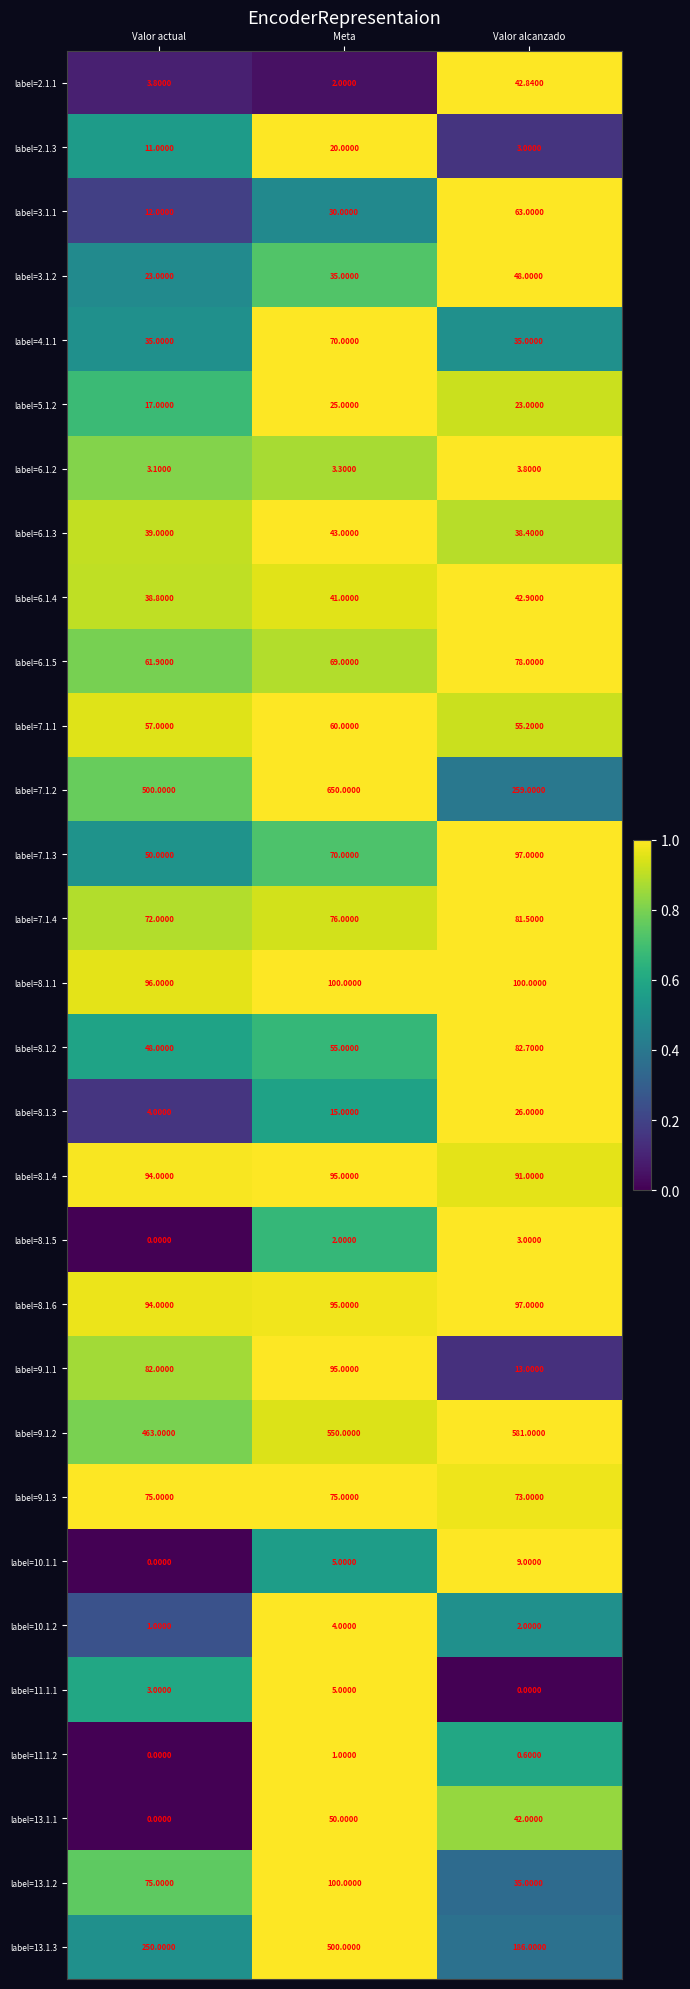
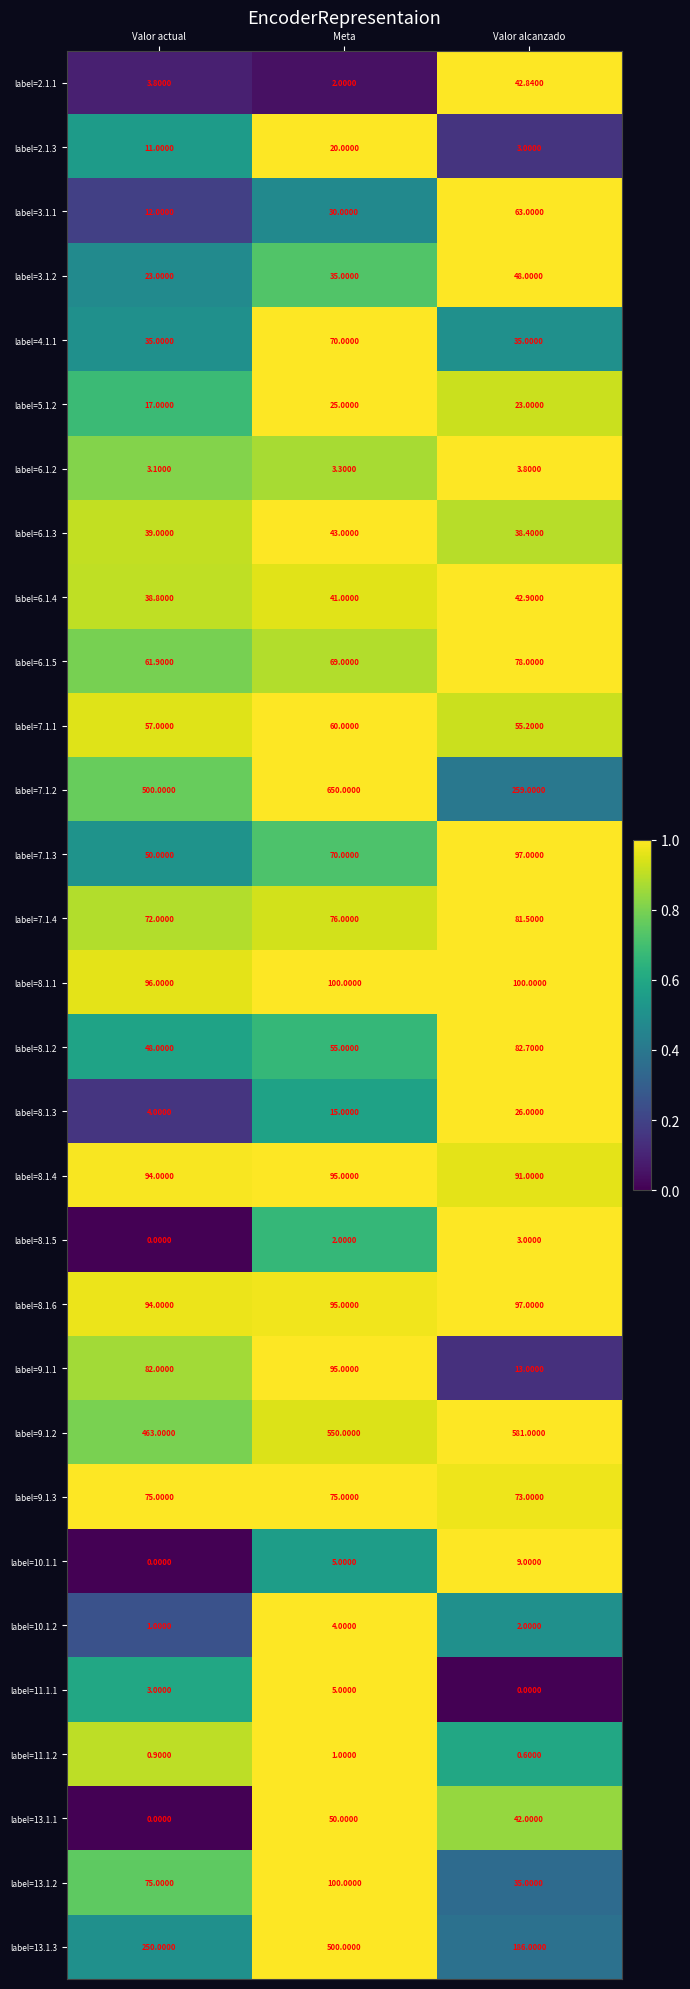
  {
    "label=2.1.1": {
      "Valor actual": 3.8000,
      "Meta": 2.0000,
      "Valor alcanzado": 42.8400
    },
    "label=2.1.3": {
      "Valor actual": 11.0000,
      "Meta": 20.0000,
      "Valor alcanzado": 3.0000
    },
    "label=3.1.1": {
      "Valor actual": 12.0000,
      "Meta": 30.0000,
      "Valor alcanzado": 63.0000
    },
    "label=3.1.2": {
      "Valor actual": 23.0000,
      "Meta": 35.0000,
      "Valor alcanzado": 48.0000
    },
    "label=4.1.1": {
      "Valor actual": 35.0000,
      "Meta": 70.0000,
      "Valor alcanzado": 35.0000
    },
    "label=5.1.2": {
      "Valor actual": 17.0000,
      "Meta": 25.0000,
      "Valor alcanzado": 23.0000
    },
    "label=6.1.2": {
      "Valor actual": 3.1000,
      "Meta": 3.3000,
      "Valor alcanzado": 3.8000
    },
    "label=6.1.3": {
      "Valor actual": 39.0000,
      "Meta": 43.0000,
      "Valor alcanzado": 38.4000
    },
    "label=6.1.4": {
      "Valor actual": 38.8000,
      "Meta": 41.0000,
      "Valor alcanzado": 42.9000
    },
    "label=6.1.5": {
      "Valor actual": 61.9000,
      "Meta": 69.0000,
      "Valor alcanzado": 78.0000
    },
    "label=7.1.1": {
      "Valor actual": 57.0000,
      "Meta": 60.0000,
      "Valor alcanzado": 55.2000
    },
    "label=7.1.2": {
      "Valor actual": 500.0000,
      "Meta": 650.0000,
      "Valor alcanzado": 259.0000
    },
    "label=7.1.3": {
      "Valor actual": 50.0000,
      "Meta": 70.0000,
      "Valor alcanzado": 97.0000
    },
    "label=7.1.4": {
      "Valor actual": 72.0000,
      "Meta": 76.0000,
      "Valor alcanzado": 81.5000
    },
    "label=8.1.1": {
      "Valor actual": 96.0000,
      "Meta": 100.0000,
      "Valor alcanzado": 100.0000
    },
    "label=8.1.2": {
      "Valor actual": 48.0000,
      "Meta": 55.0000,
      "Valor alcanzado": 82.7000
    },
    "label=8.1.3": {
      "Valor actual": 4.0000,
      "Meta": 15.0000,
      "Valor alcanzado": 26.0000
    },
    "label=8.1.4": {
      "Valor actual": 94.0000,
      "Meta": 95.0000,
      "Valor alcanzado": 91.0000
    },
    "label=8.1.5": {
      "Valor actual": 0.0000,
      "Meta": 2.0000,
      "Valor alcanzado": 3.0000
    },
    "label=8.1.6": {
      "Valor actual": 94.0000,
      "Meta": 95.0000,
      "Valor alcanzado": 97.0000
    },
    "label=9.1.1": {
      "Valor actual": 82.0000,
      "Meta": 95.0000,
      "Valor alcanzado": 13.0000
    },
    "label=9.1.2": {
      "Valor actual": 463.0000,
      "Meta": 550.0000,
      "Valor alcanzado": 581.0000
    },
    "label=9.1.3": {
      "Valor actual": 75.0000,
      "Meta": 75.0000,
      "Valor alcanzado": 73.0000
    },
    "label=10.1.1": {
      "Valor actual": 0.0000,
      "Meta": 5.0000,
      "Valor alcanzado": 9.0000
    },
    "label=10.1.2": {
      "Valor actual": 1.0000,
      "Meta": 4.0000,
      "Valor alcanzado": 2.0000
    },
    "label=11.1.1": {
      "Valor actual": 3.0000,
      "Meta": 5.0000,
      "Valor alcanzado": 0.0000
    },
    "label=11.1.2": {
-     "Valor actual": 0.0000,
+     "Valor actual": 0.9000,
      "Meta": 1.0000,
      "Valor alcanzado": 0.6000
    },
    "label=13.1.1": {
      "Valor actual": 0.0000,
      "Meta": 50.0000,
      "Valor alcanzado": 42.0000
    },
    "label=13.1.2": {
      "Valor actual": 75.0000,
      "Meta": 100.0000,
      "Valor alcanzado": 35.0000
    },
    "label=13.1.3": {
      "Valor actual": 250.0000,
      "Meta": 500.0000,
      "Valor alcanzado": 186.0000
    }
  }
